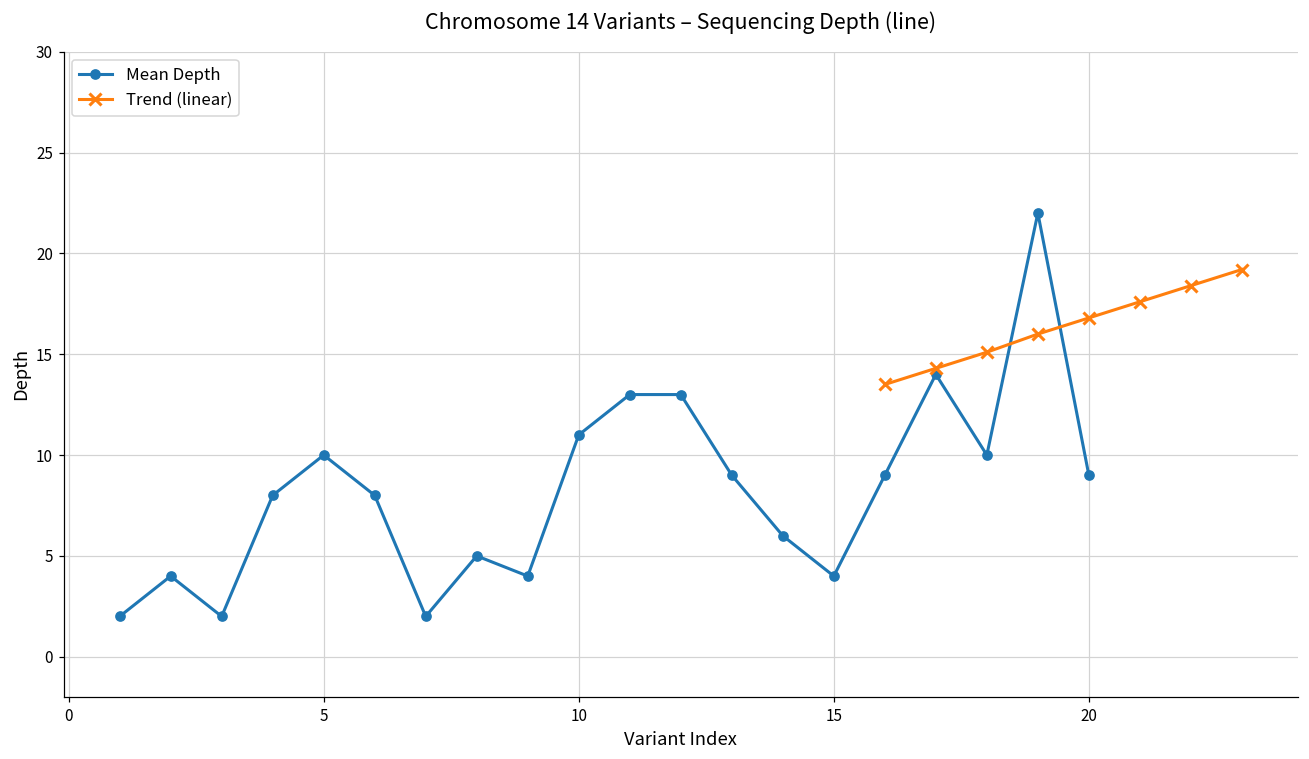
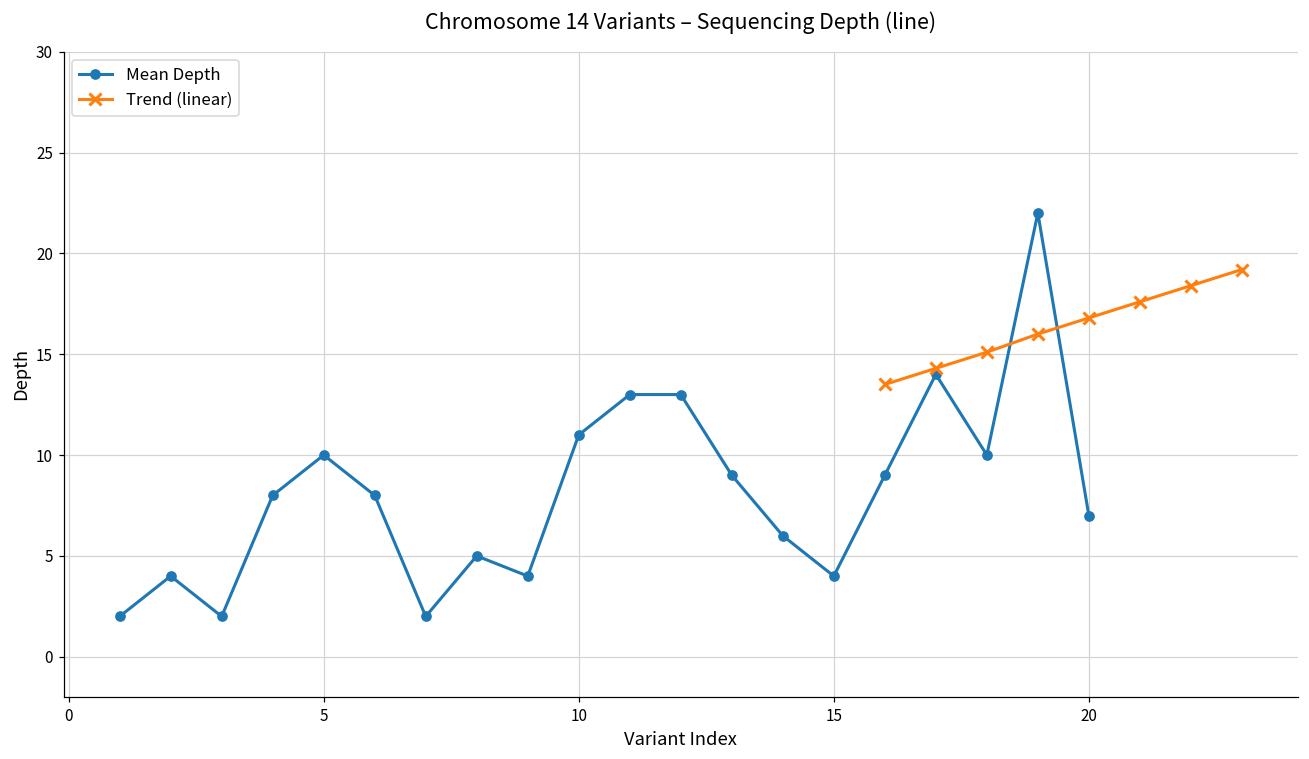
  {
    "Mean Depth": {
      "5": 10,
      "10": 11,
      "15": 4,
-     "20": 9
+     "20": 7
    },
    "Trend (linear)": {
      "20": 16.8
    }
  }
